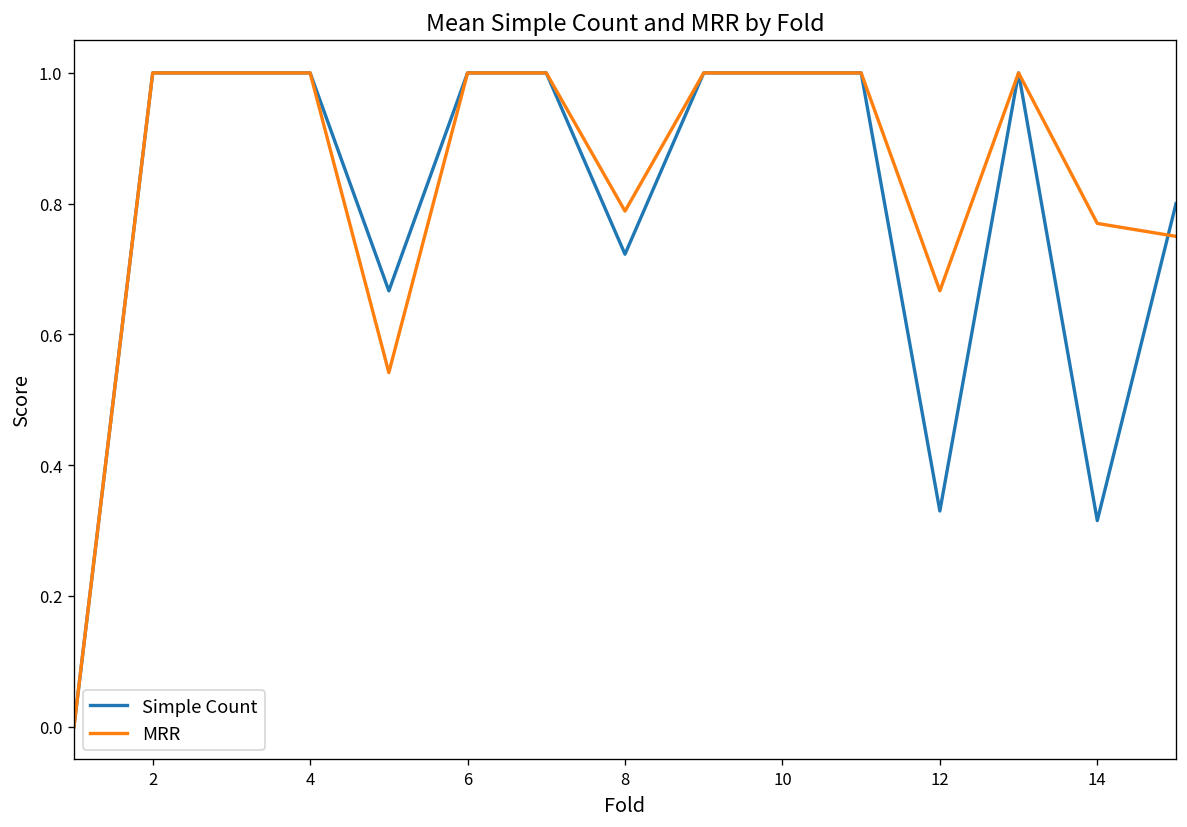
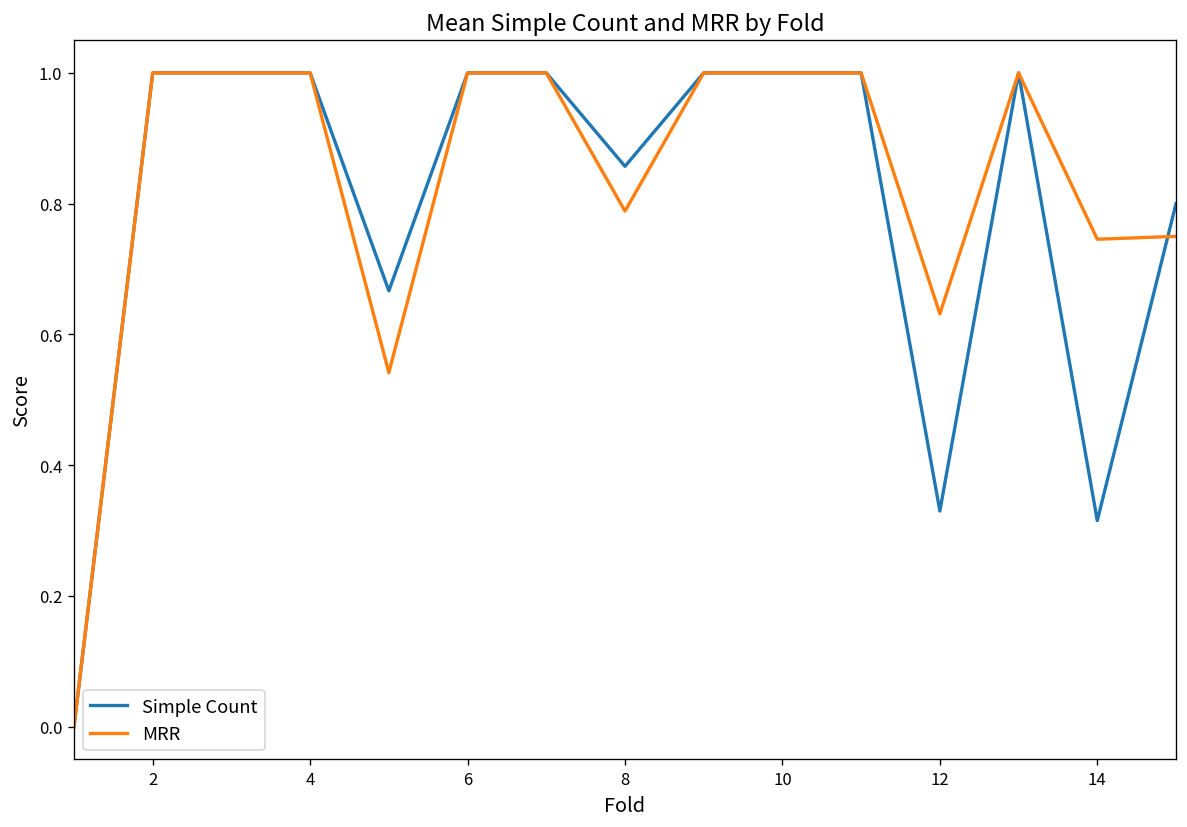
  {
    "Simple Count": {
-     "8": 0.72,
+     "8": 0.86,
      "12": 0.33,
      "14": 0.32
    },
    "MRR": {
      "8": 0.79,
-     "12": 0.67,
-     "14": 0.77
+     "12": 0.63,
+     "14": 0.75
    }
  }
